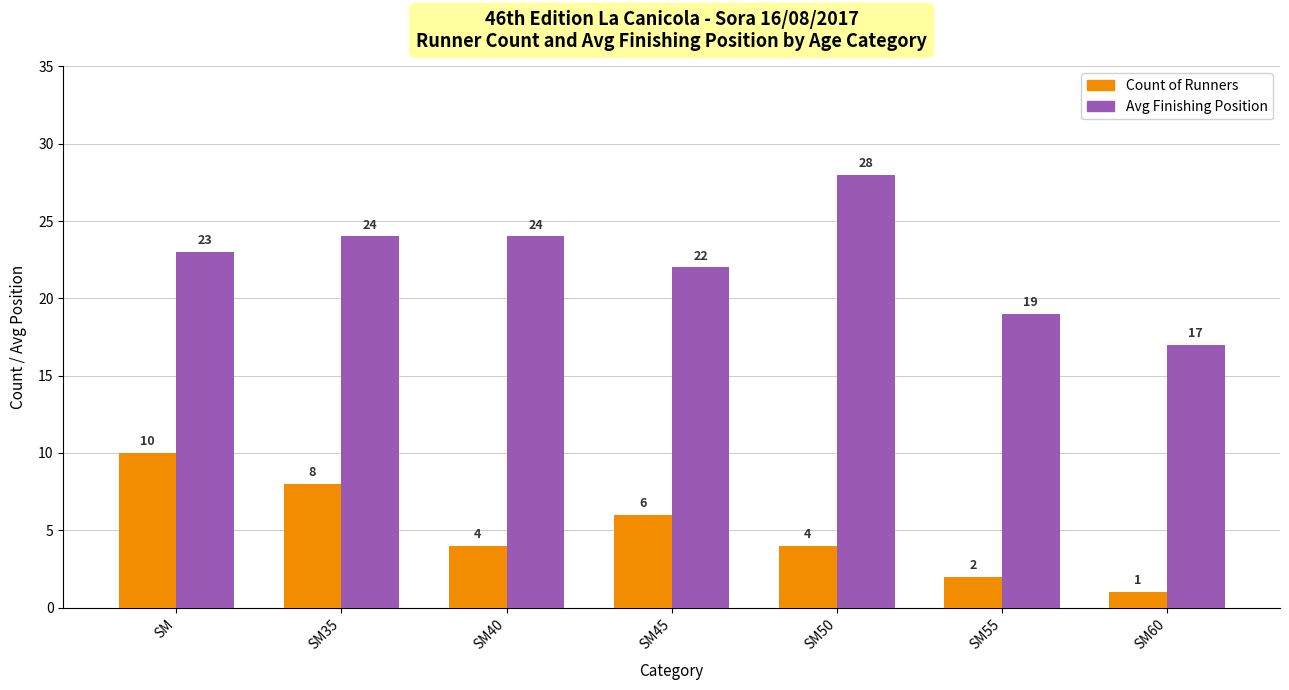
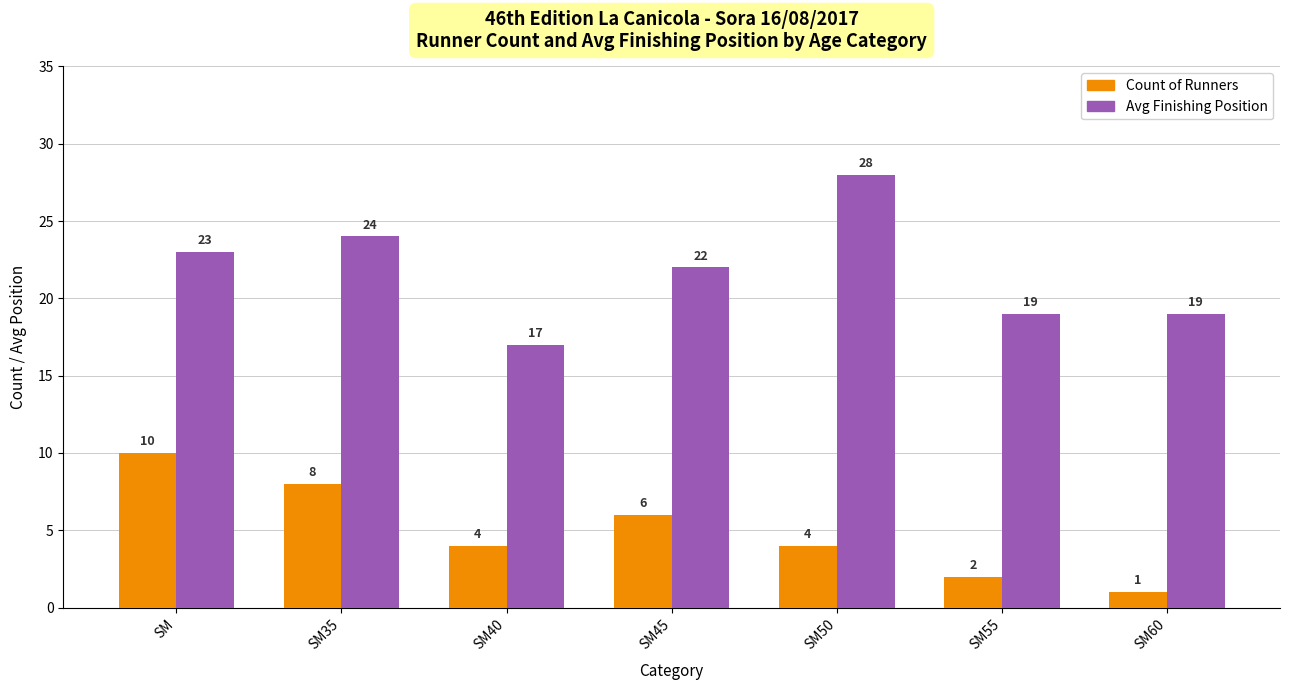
  {
    "Count of Runners": {
      "SM": 10,
      "SM35": 8,
      "SM40": 4,
      "SM45": 6,
      "SM50": 4,
      "SM55": 2,
      "SM60": 1
    },
    "Avg Finishing Position": {
      "SM": 23,
      "SM35": 24,
-     "SM40": 24,
+     "SM40": 17,
      "SM45": 22,
      "SM50": 28,
      "SM55": 19,
-     "SM60": 17
+     "SM60": 19
    }
  }
